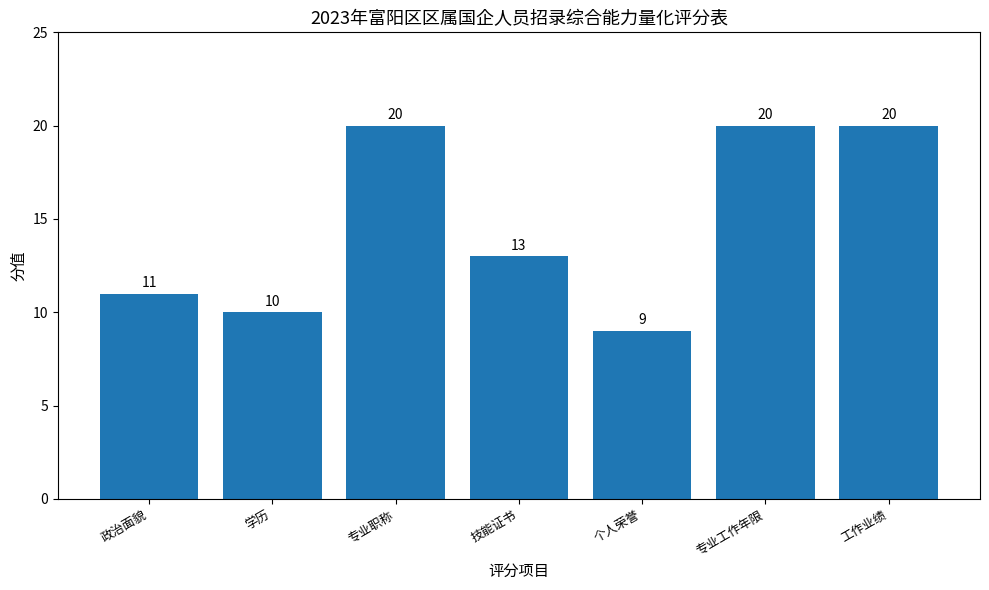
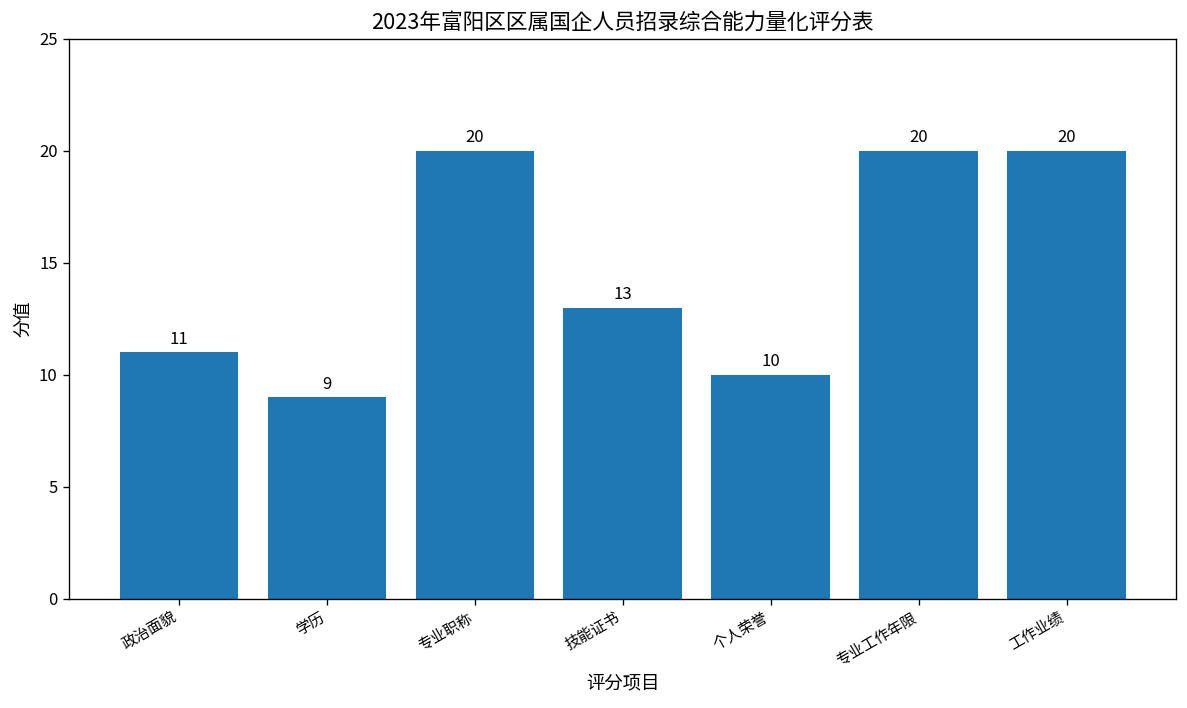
  {
    "政治面貌": 11,
-   "学历": 10,
+   "学历": 9,
    "专业职称": 20,
    "技能证书": 13,
-   "个人荣誉": 9,
+   "个人荣誉": 10,
    "专业工作年限": 20,
    "工作业绩": 20
  }
